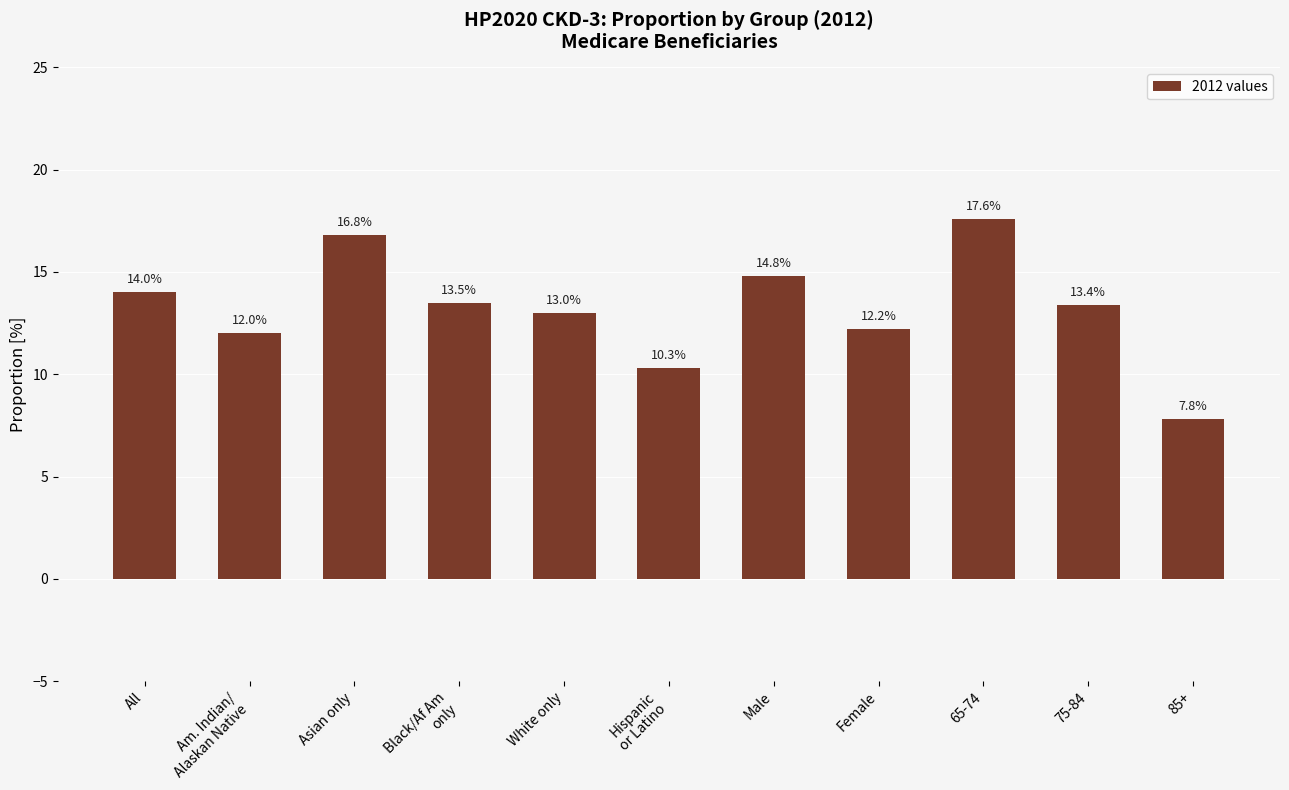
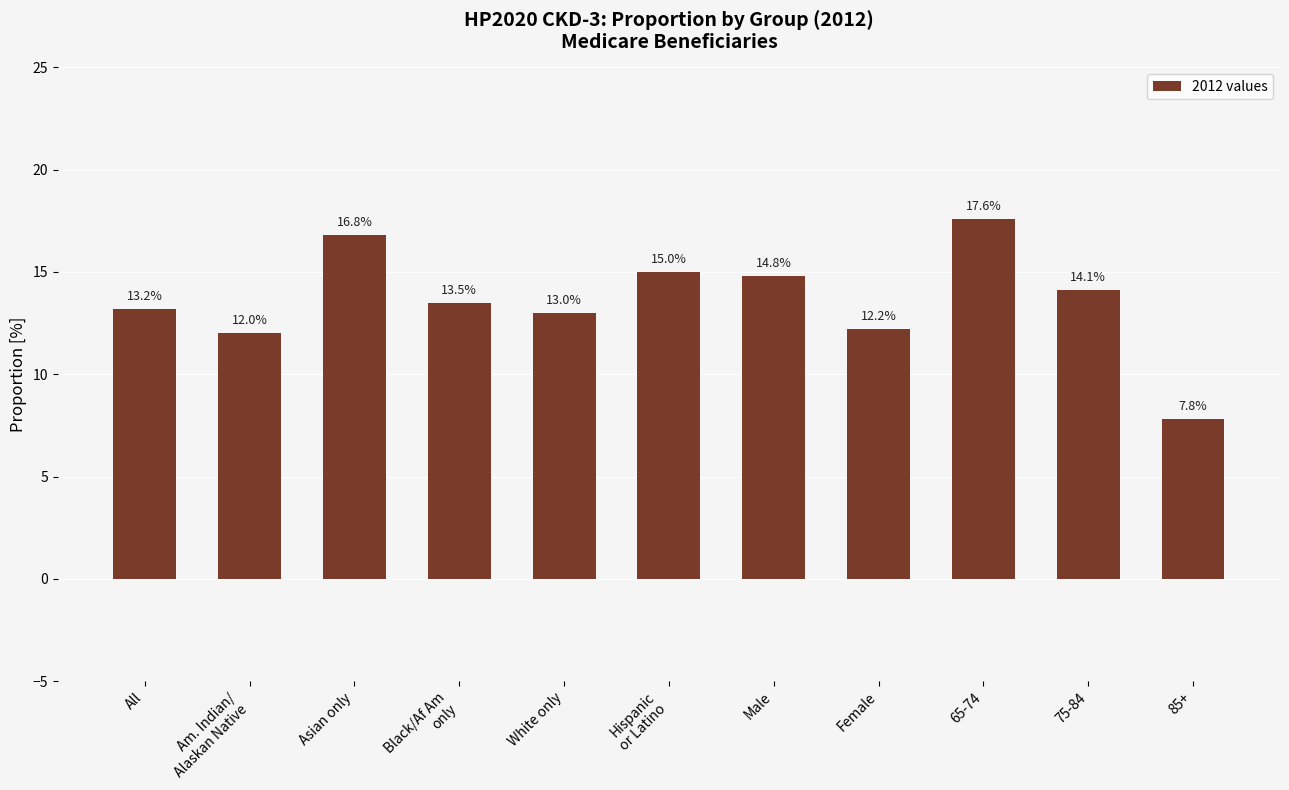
  {
-   "All": "14.0%",
+   "All": "13.2%",
    "Am. Indian/ Alaskan Native": "12.0%",
    "Asian only": "16.8%",
    "Black/Af Am only": "13.5%",
    "White only": "13.0%",
-   "Hispanic or Latino": "10.3%",
+   "Hispanic or Latino": "15.0%",
    "Male": "14.8%",
    "Female": "12.2%",
    "65-74": "17.6%",
-   "75-84": "13.4%",
+   "75-84": "14.1%",
    "85+": "7.8%"
  }
